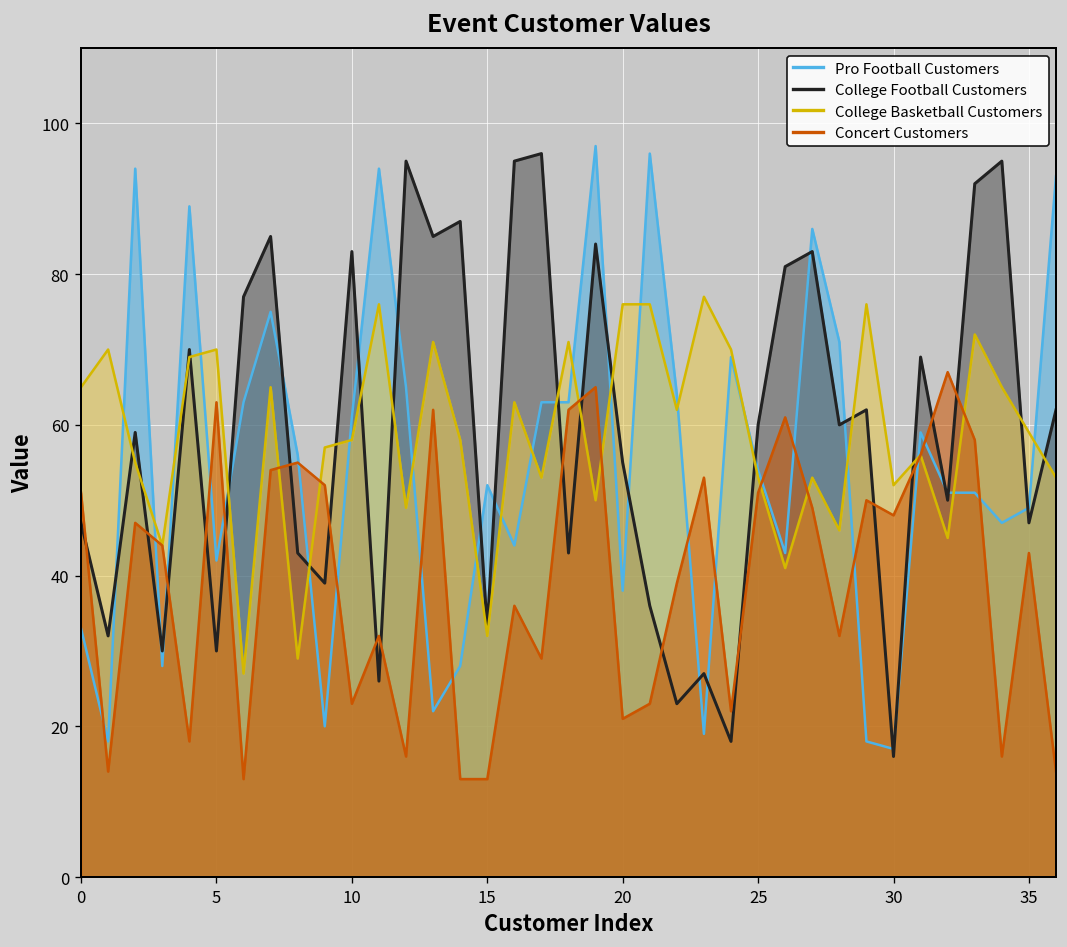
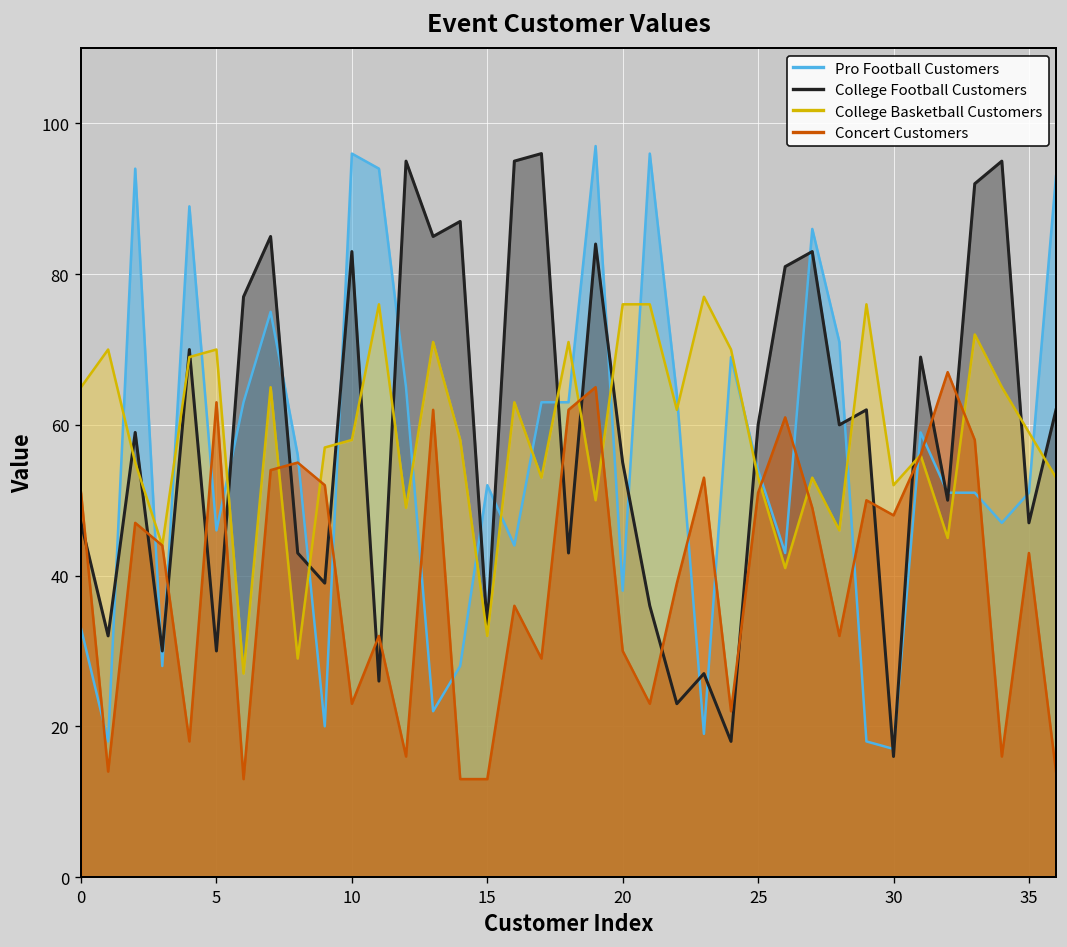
  {
    "Pro Football Customers": {
      "0": 33,
-     "5": 42,
-     "10": 61,
+     "5": 46,
+     "10": 96,
      "15": 52,
      "20": 38,
      "25": 54,
      "30": 17,
-     "35": 49
+     "35": 51
    },
    "Concert Customers": {
      "0": 51,
      "5": 63,
      "10": 23,
      "15": 13,
-     "20": 21,
+     "20": 30,
      "25": 51,
      "30": 48,
      "35": 43
    }
  }
